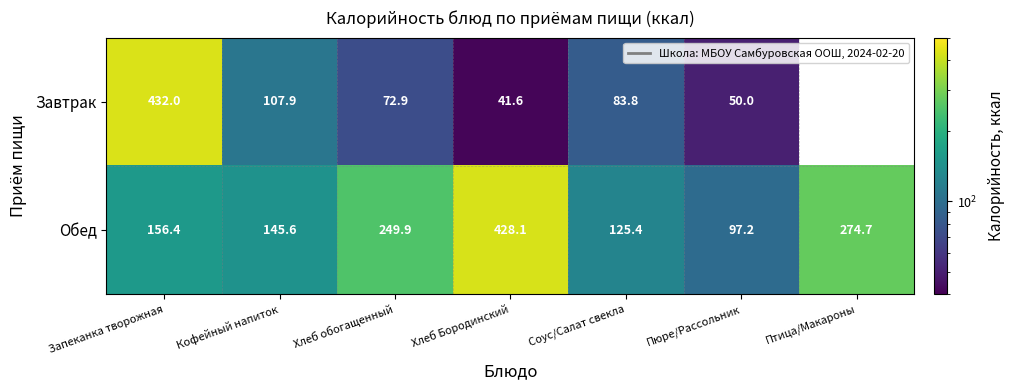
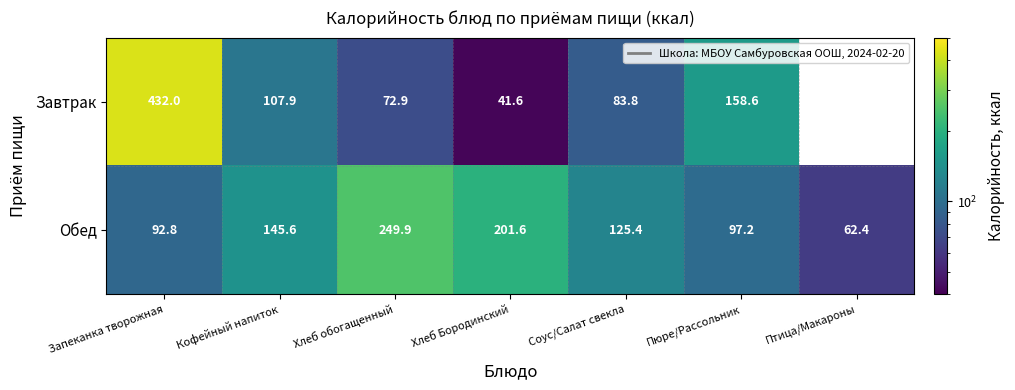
  {
    "Завтрак": {
      "Запеканка творожная": 432.0,
      "Кофейный напиток": 107.9,
      "Хлеб обогащенный": 72.9,
      "Хлеб Бородинский": 41.6,
      "Соус/Салат свекла": 83.8,
-     "Пюре/Рассольник": 50.0
+     "Пюре/Рассольник": 158.6
    },
    "Обед": {
-     "Запеканка творожная": 156.4,
+     "Запеканка творожная": 92.8,
      "Кофейный напиток": 145.6,
      "Хлеб обогащенный": 249.9,
-     "Хлеб Бородинский": 428.1,
+     "Хлеб Бородинский": 201.6,
      "Соус/Салат свекла": 125.4,
      "Пюре/Рассольник": 97.2,
-     "Птица/Макароны": 274.7
+     "Птица/Макароны": 62.4
    }
  }
